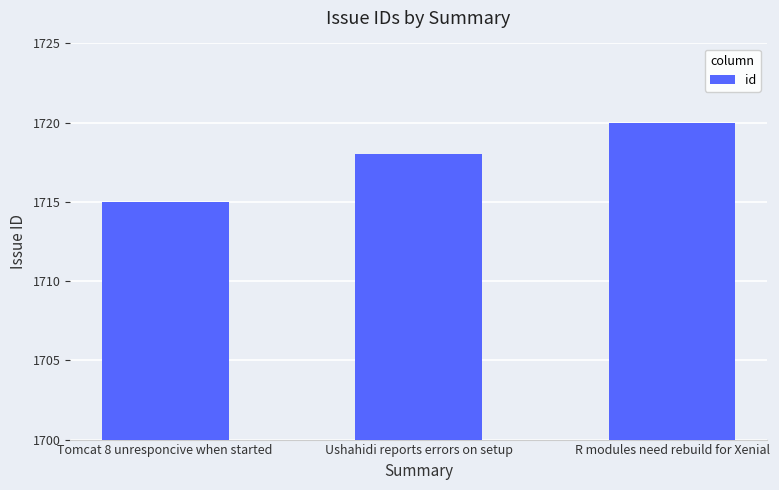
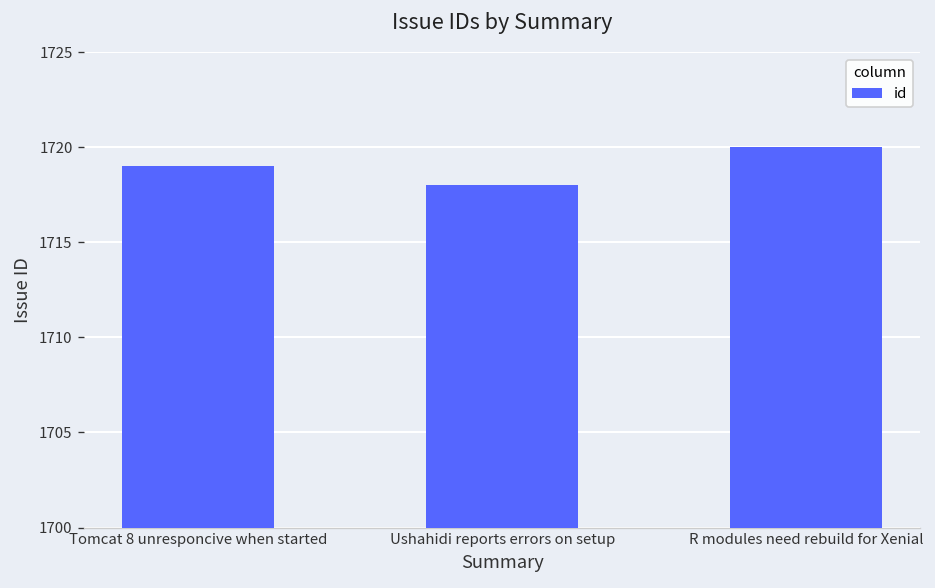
  {
-   "Tomcat 8 unresponcive when started": 1715,
+   "Tomcat 8 unresponcive when started": 1719,
    "Ushahidi reports errors on setup": 1718,
    "R modules need rebuild for Xenial": 1720
  }
